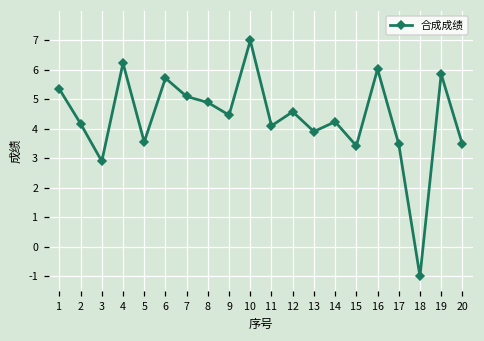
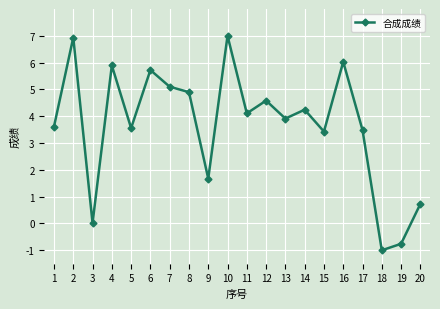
  {
-   "1": 5.4,
-   "2": 4.2,
-   "3": 2.9,
-   "4": 6.2,
+   "1": 3.6,
+   "2": 6.9,
+   "3": 0.0,
+   "4": 5.9,
    "5": 3.6,
    "6": 5.7,
    "7": 5.1,
    "8": 4.9,
-   "9": 4.5,
+   "9": 1.7,
    "10": 7.0,
    "11": 4.1,
    "12": 4.6,
    "13": 3.9,
    "14": 4.2,
    "15": 3.4,
    "16": 6.0,
    "17": 3.5,
    "18": -1.0,
-   "19": 5.9,
-   "20": 3.5
+   "19": -0.8,
+   "20": 0.7
  }
